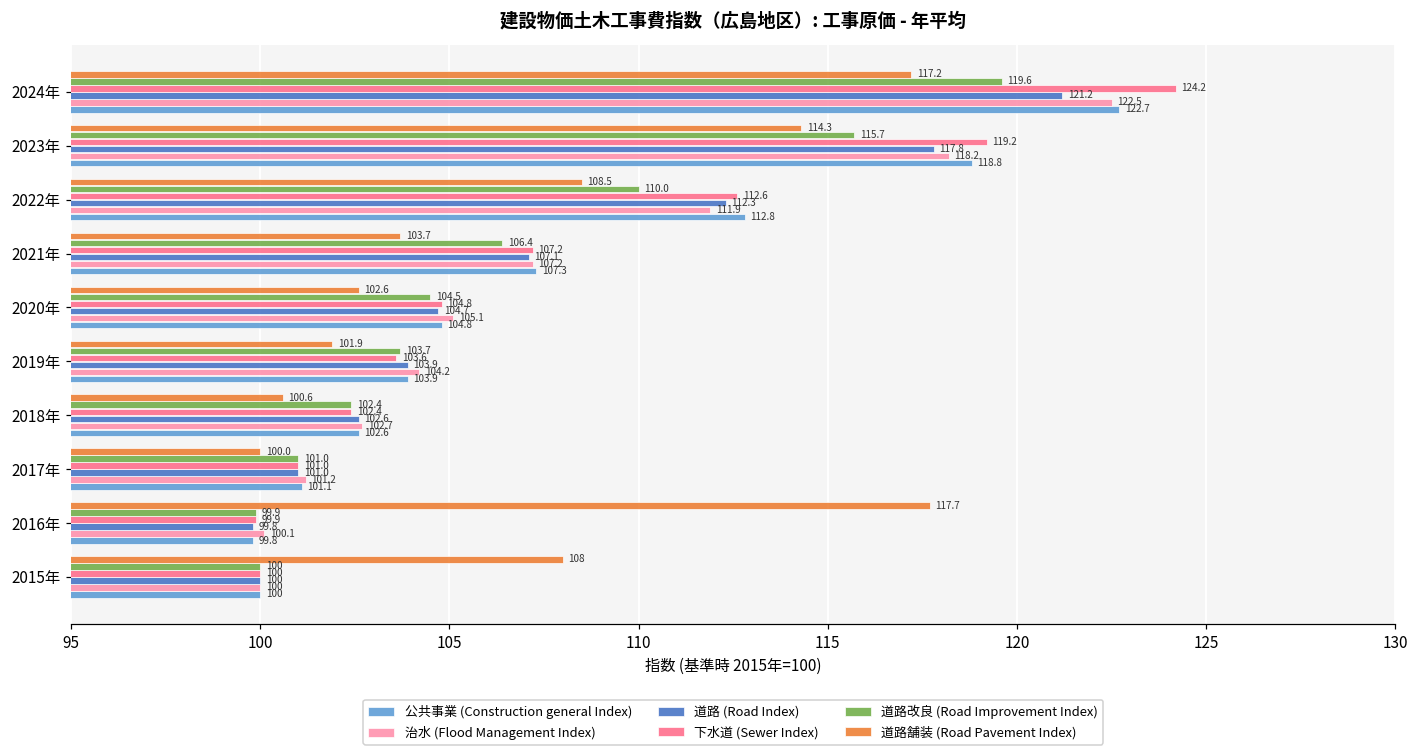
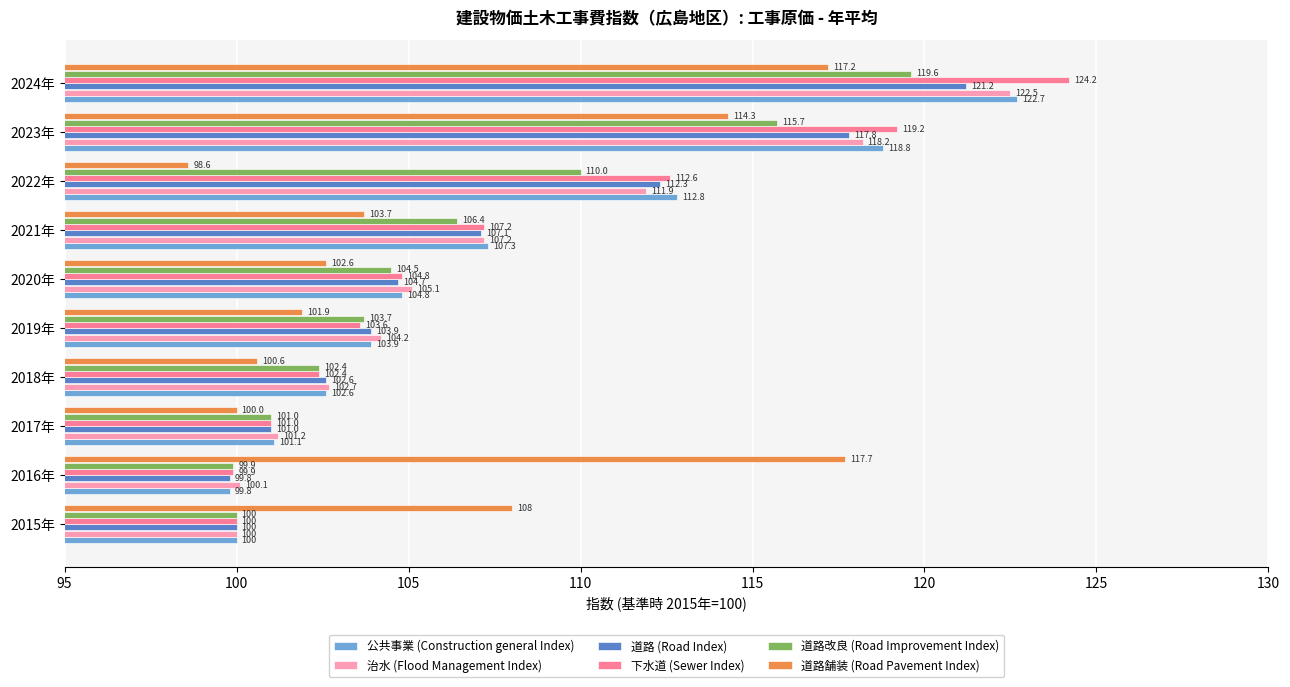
  {
    "道路改良 (Road Improvement Index)": {
      "2024年": 119.6,
      "2023年": 115.7,
      "2022年": 110.0,
      "2021年": 106.4
    },
    "道路舗装 (Road Pavement Index)": {
      "2024年": 117.2,
      "2023年": 114.3,
-     "2022年": 108.5,
+     "2022年": 98.6,
      "2021年": 103.7,
      "2020年": 102.6,
      "2019年": 101.9,
      "2018年": 100.6,
      "2017年": 100.0,
      "2016年": 117.7,
      "2015年": 108
    }
  }
